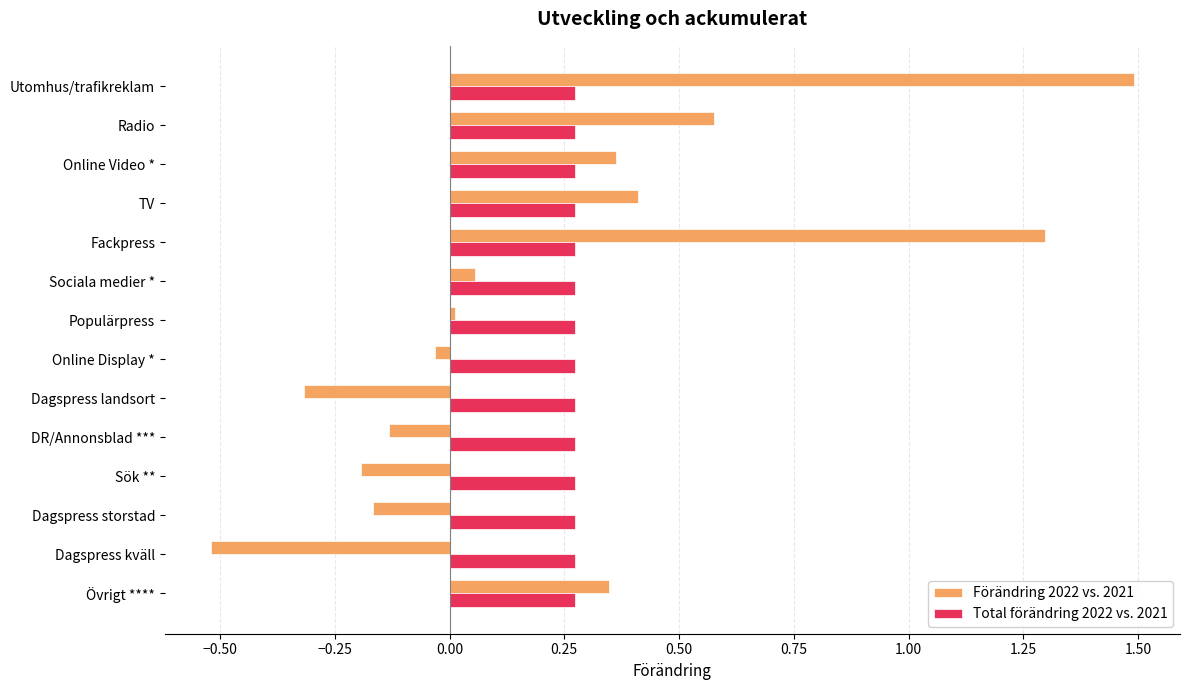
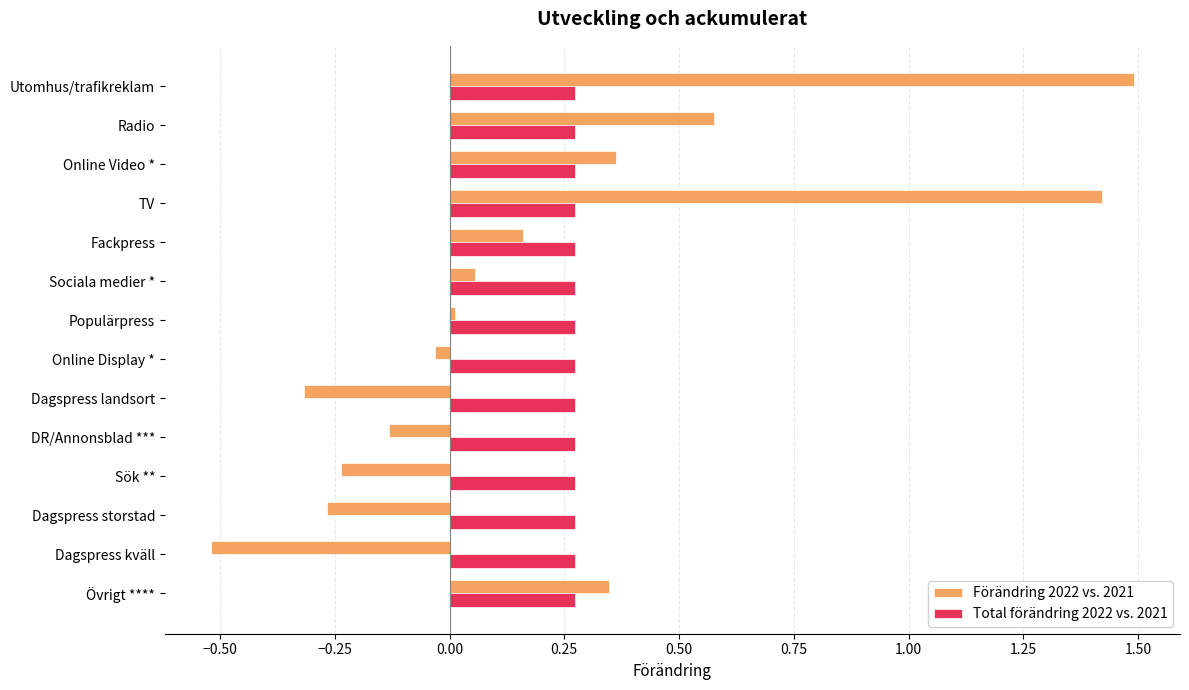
  {
    "Förändring 2022 vs. 2021": {
      "Utomhus/trafikreklam": 1.49,
      "Radio": 0.58,
      "Online Video *": 0.36,
-     "TV": 0.41,
-     "Fackpress": 1.30,
+     "TV": 1.42,
+     "Fackpress": 0.16,
      "Sociala medier *": 0.06,
      "Populärpress": 0.01,
      "Online Display *": -0.03,
      "Dagspress landsort": -0.32,
      "DR/Annonsblad ***": -0.13,
-     "Sök **": -0.19,
-     "Dagspress storstad": -0.17,
+     "Sök **": -0.24,
+     "Dagspress storstad": -0.27,
      "Dagspress kväll": -0.52,
      "Övrigt ****": 0.35
    },
    "Total förändring 2022 vs. 2021": {
      "Utomhus/trafikreklam": 0.27,
      "Radio": 0.27,
      "Online Video *": 0.27,
      "TV": 0.27,
      "Fackpress": 0.27,
      "Sociala medier *": 0.27,
      "Populärpress": 0.27,
      "Online Display *": 0.27,
      "Dagspress landsort": 0.27,
      "DR/Annonsblad ***": 0.27,
      "Sök **": 0.27,
      "Dagspress storstad": 0.27,
      "Dagspress kväll": 0.27,
      "Övrigt ****": 0.27
    }
  }
